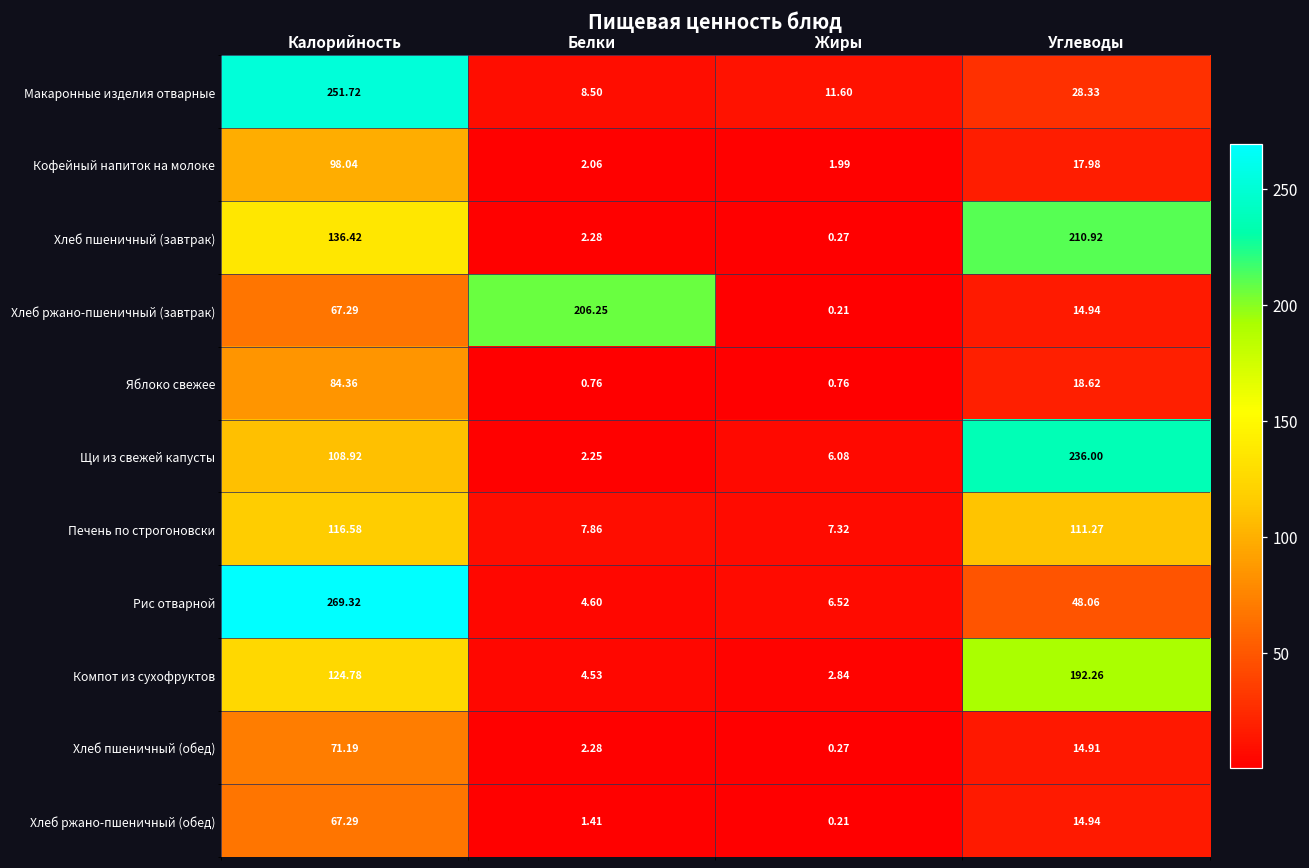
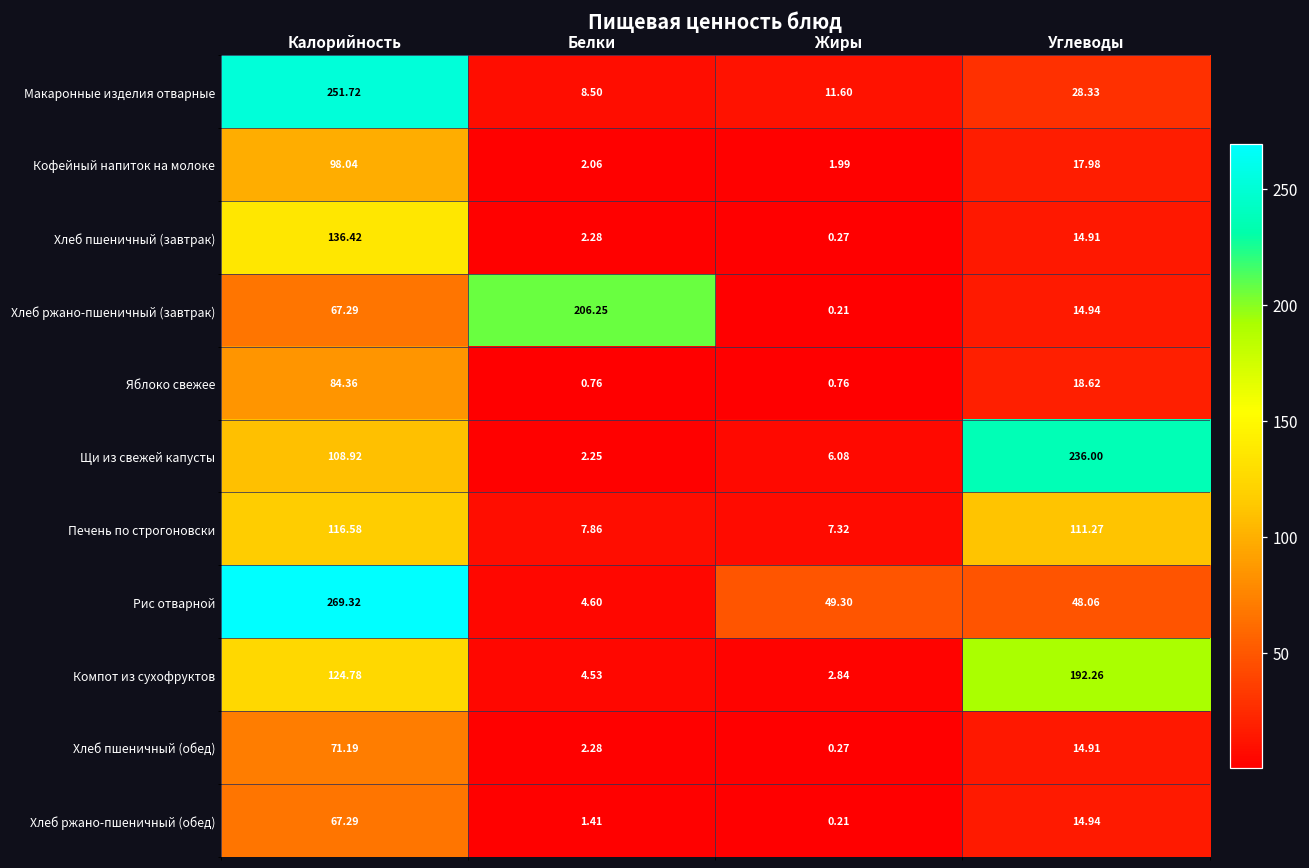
  {
    "Макаронные изделия отварные": {
      "Калорийность": 251.72,
      "Белки": 8.50,
      "Жиры": 11.60,
      "Углеводы": 28.33
    },
    "Кофейный напиток на молоке": {
      "Калорийность": 98.04,
      "Белки": 2.06,
      "Жиры": 1.99,
      "Углеводы": 17.98
    },
    "Хлеб пшеничный (завтрак)": {
      "Калорийность": 136.42,
      "Белки": 2.28,
      "Жиры": 0.27,
-     "Углеводы": 210.92
+     "Углеводы": 14.91
    },
    "Хлеб ржано-пшеничный (завтрак)": {
      "Калорийность": 67.29,
      "Белки": 206.25,
      "Жиры": 0.21,
      "Углеводы": 14.94
    },
    "Яблоко свежее": {
      "Калорийность": 84.36,
      "Белки": 0.76,
      "Жиры": 0.76,
      "Углеводы": 18.62
    },
    "Щи из свежей капусты": {
      "Калорийность": 108.92,
      "Белки": 2.25,
      "Жиры": 6.08,
      "Углеводы": 236.00
    },
    "Печень по строгоновски": {
      "Калорийность": 116.58,
      "Белки": 7.86,
      "Жиры": 7.32,
      "Углеводы": 111.27
    },
    "Рис отварной": {
      "Калорийность": 269.32,
      "Белки": 4.60,
-     "Жиры": 6.52,
+     "Жиры": 49.30,
      "Углеводы": 48.06
    },
    "Компот из сухофруктов": {
      "Калорийность": 124.78,
      "Белки": 4.53,
      "Жиры": 2.84,
      "Углеводы": 192.26
    },
    "Хлеб пшеничный (обед)": {
      "Калорийность": 71.19,
      "Белки": 2.28,
      "Жиры": 0.27,
      "Углеводы": 14.91
    },
    "Хлеб ржано-пшеничный (обед)": {
      "Калорийность": 67.29,
      "Белки": 1.41,
      "Жиры": 0.21,
      "Углеводы": 14.94
    }
  }
